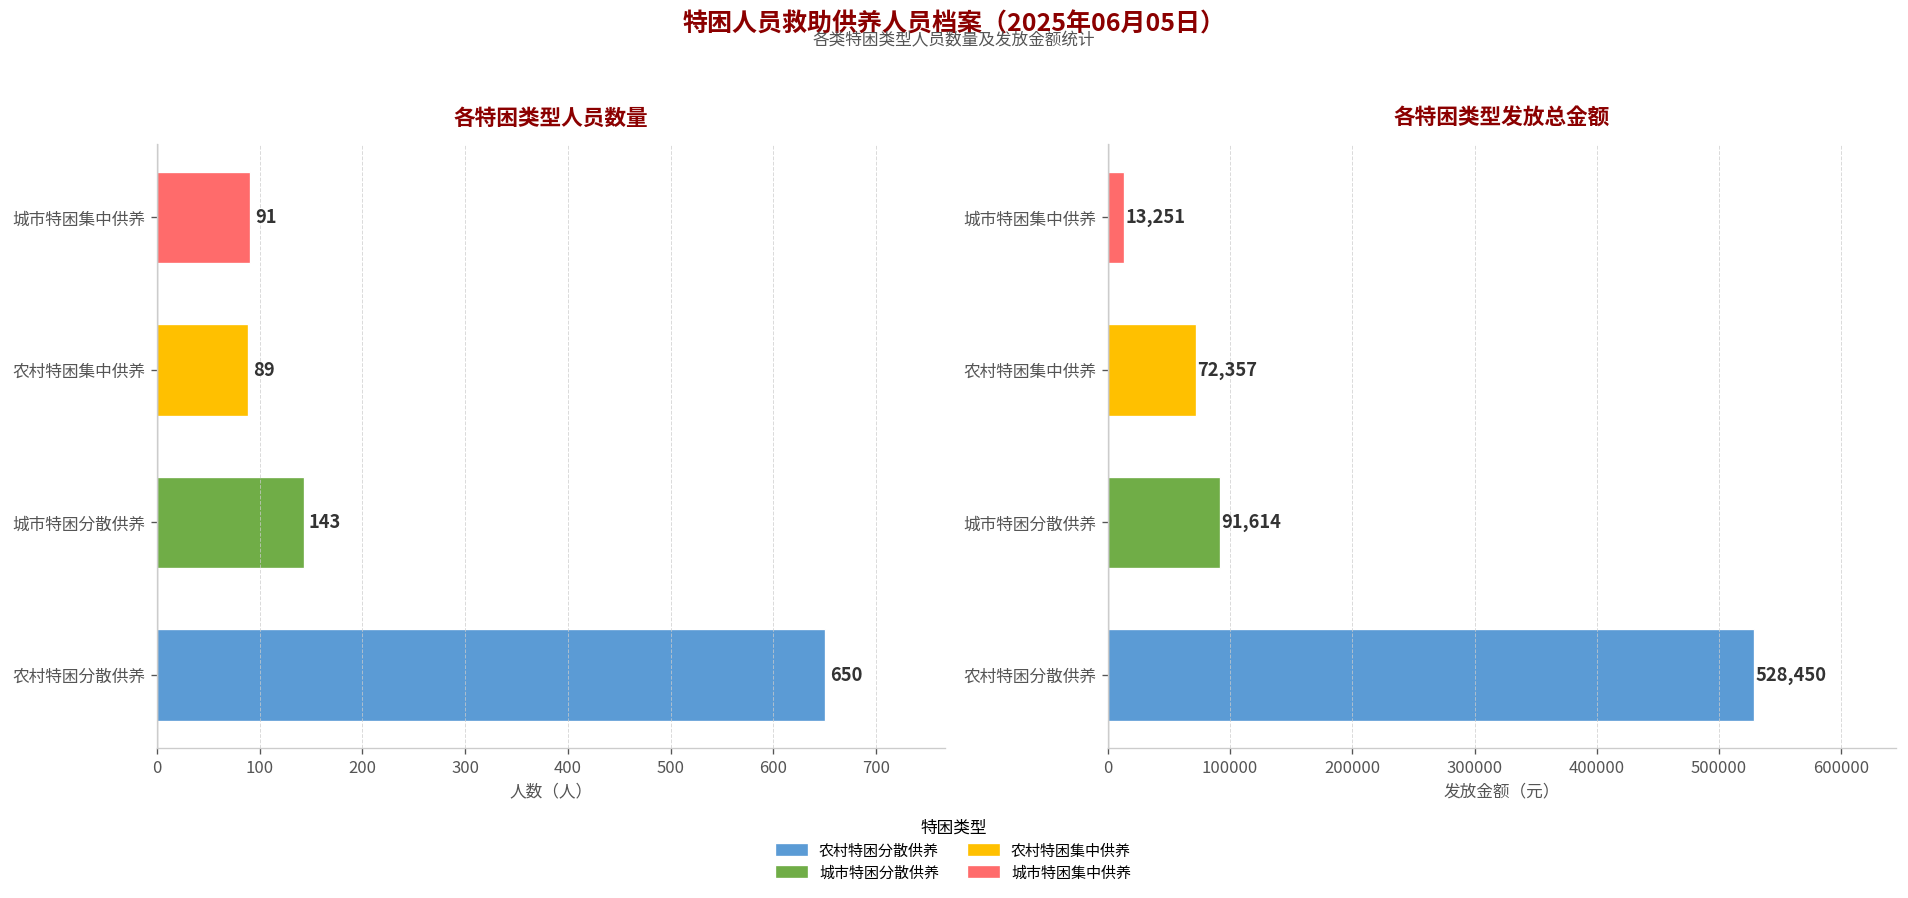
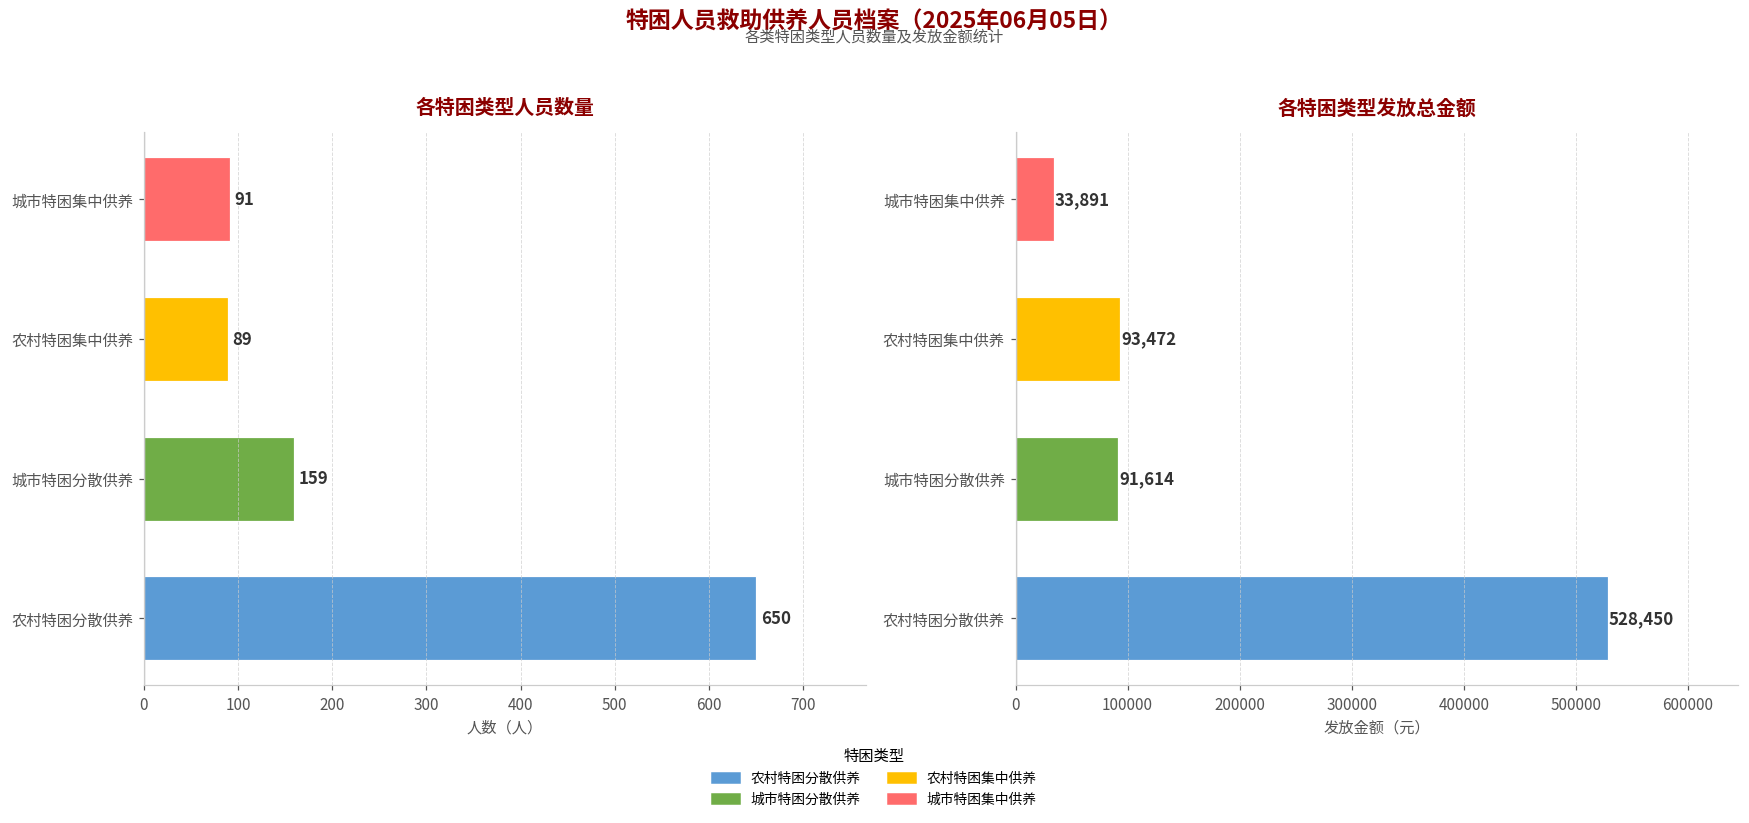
  {
    "各特困类型人员数量": {
      "城市特困集中供养": "91",
      "农村特困集中供养": "89",
-     "城市特困分散供养": "143",
+     "城市特困分散供养": "159",
      "农村特困分散供养": "650"
    },
    "各特困类型发放总金额": {
-     "城市特困集中供养": "13,251",
-     "农村特困集中供养": "72,357",
+     "城市特困集中供养": "33,891",
+     "农村特困集中供养": "93,472",
      "城市特困分散供养": "91,614",
      "农村特困分散供养": "528,450"
    }
  }
